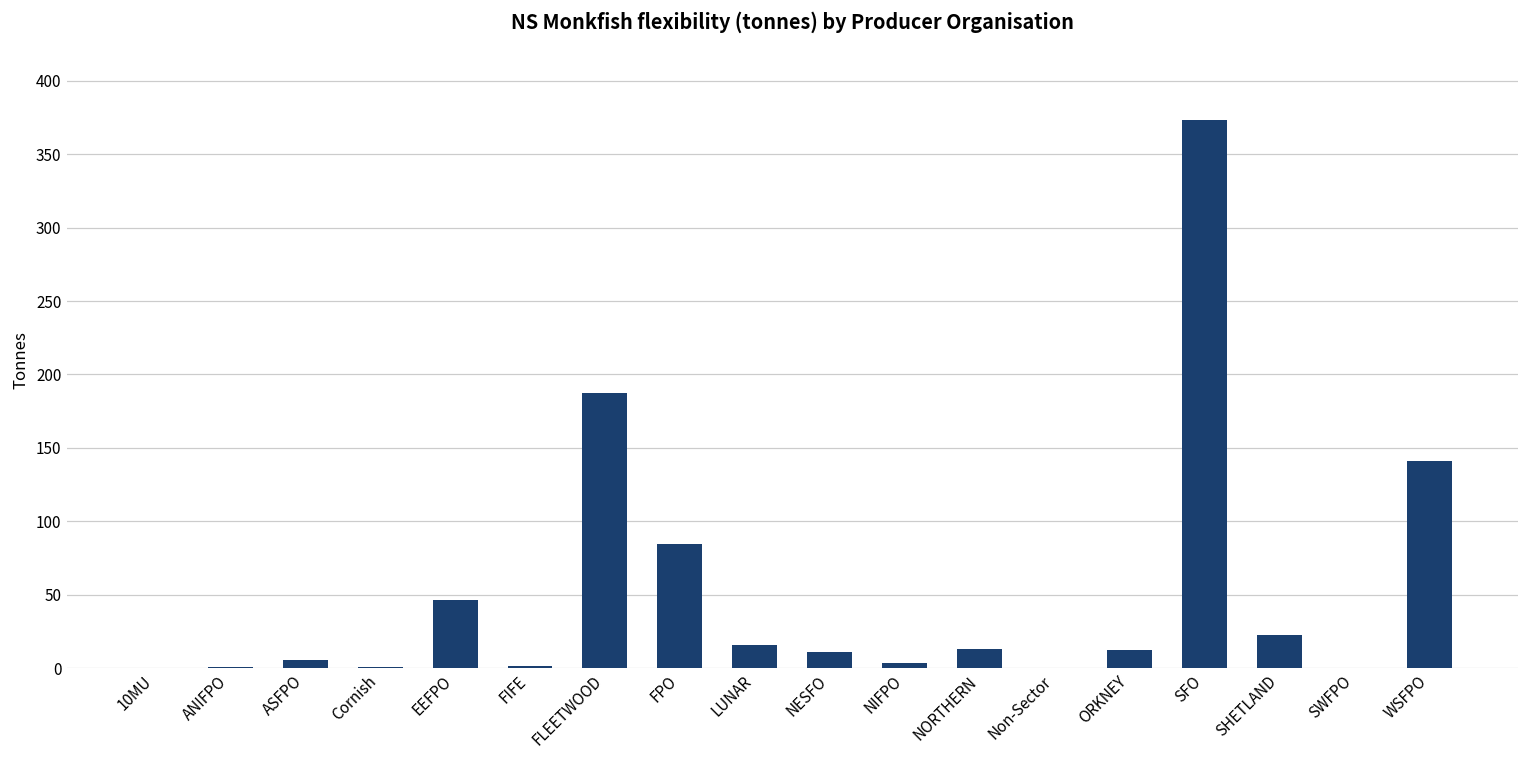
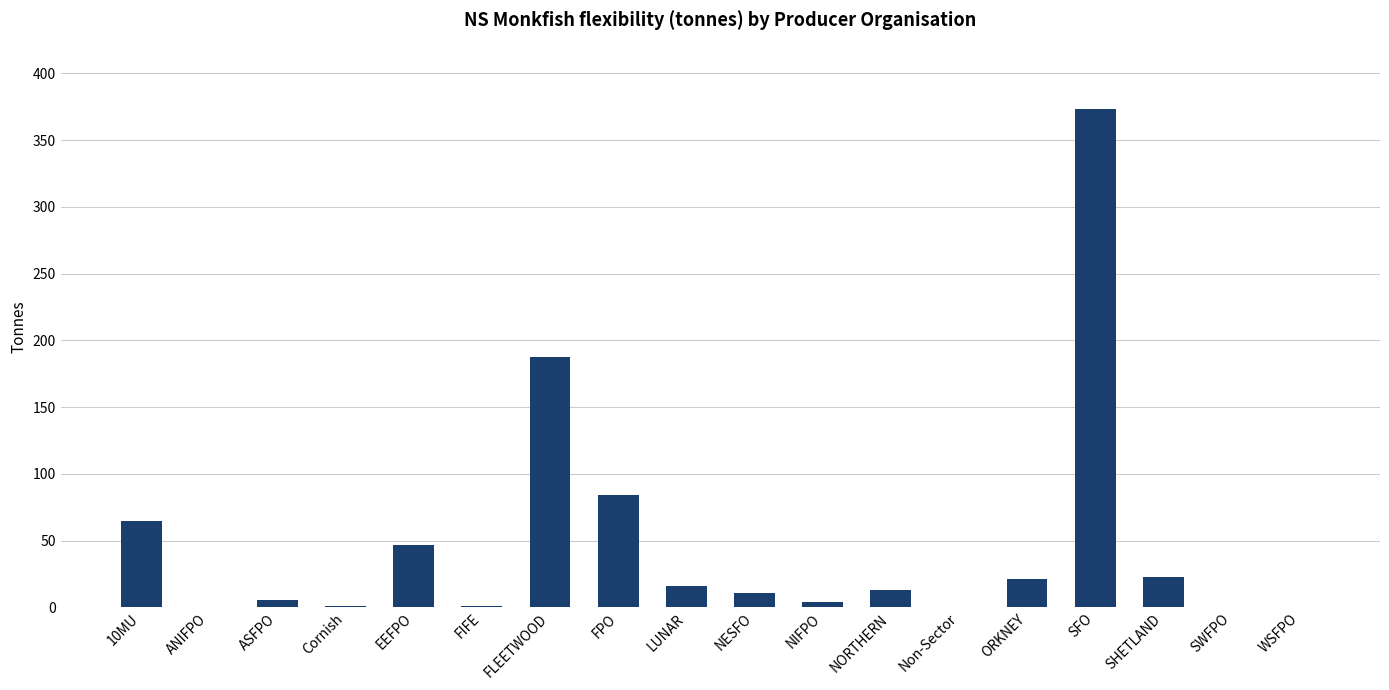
  {
-   "10MU": 0,
+   "10MU": 65,
    "ASFPO": 5,
    "EEFPO": 47,
    "FLEETWOOD": 188,
    "FPO": 84,
    "LUNAR": 16,
    "NESFO": 11,
    "NIFPO": 4,
    "NORTHERN": 13,
-   "ORKNEY": 12,
+   "ORKNEY": 22,
    "SFO": 374,
    "SHETLAND": 23,
-   "WSFPO": 141
+   "WSFPO": 0
  }
